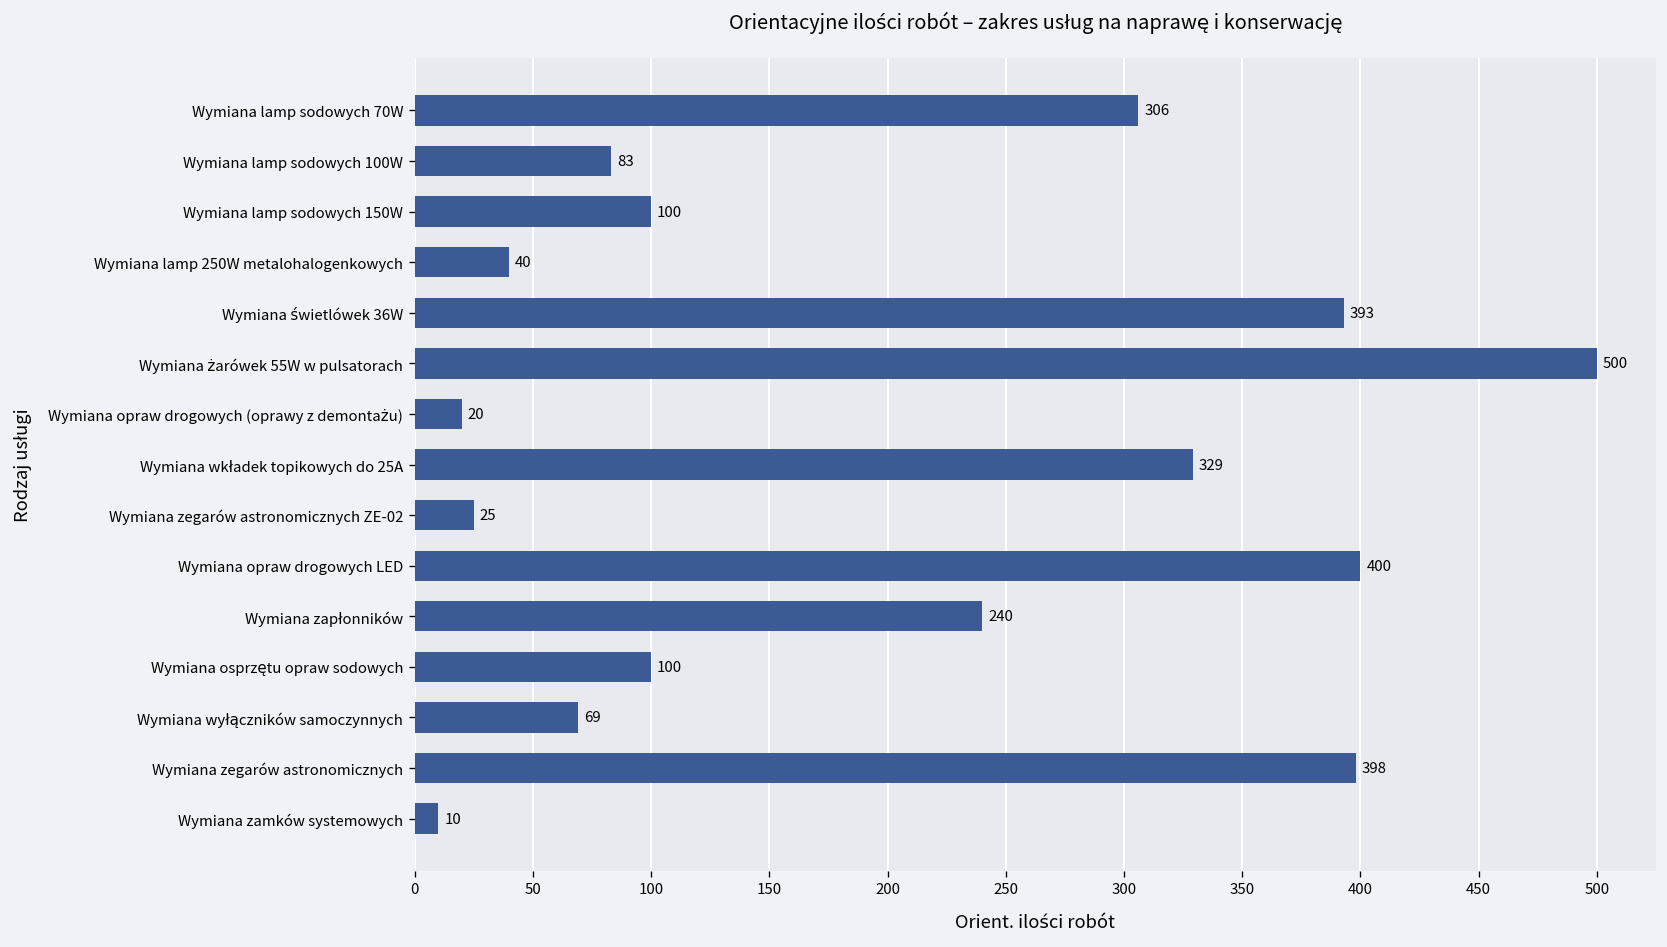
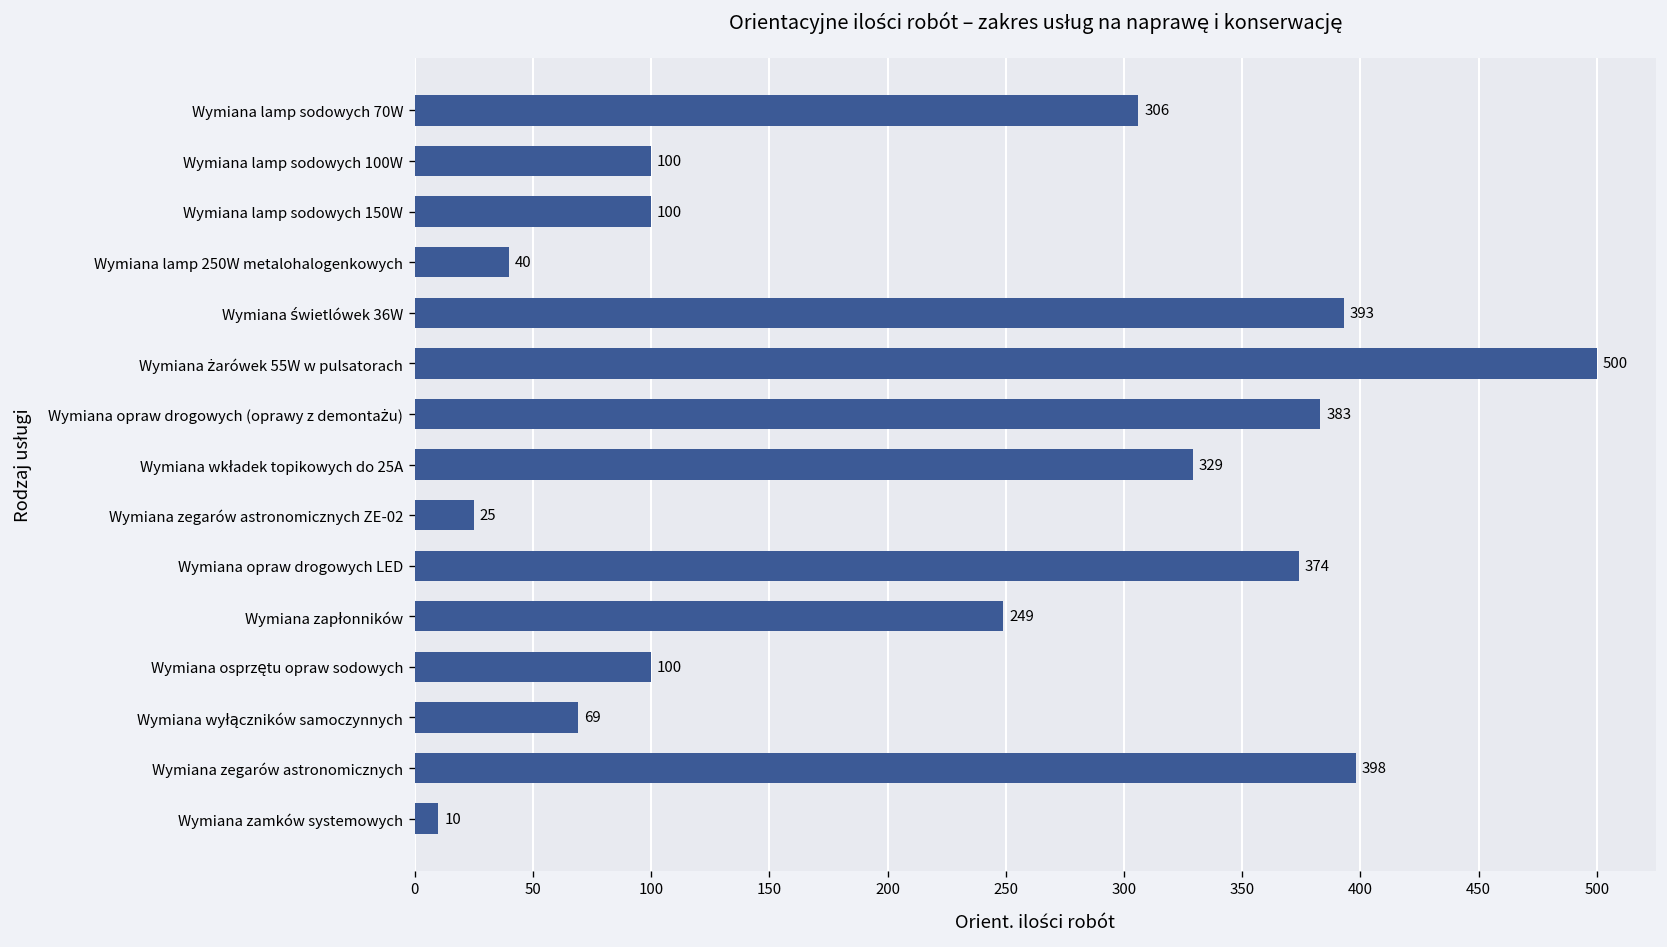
  {
    "Wymiana lamp sodowych 70W": 306,
-   "Wymiana lamp sodowych 100W": 83,
+   "Wymiana lamp sodowych 100W": 100,
    "Wymiana lamp sodowych 150W": 100,
    "Wymiana lamp 250W metalohalogenkowych": 40,
    "Wymiana świetlówek 36W": 393,
    "Wymiana żarówek 55W w pulsatorach": 500,
-   "Wymiana opraw drogowych (oprawy z demontażu)": 20,
+   "Wymiana opraw drogowych (oprawy z demontażu)": 383,
    "Wymiana wkładek topikowych do 25A": 329,
    "Wymiana zegarów astronomicznych ZE-02": 25,
-   "Wymiana opraw drogowych LED": 400,
-   "Wymiana zapłonników": 240,
+   "Wymiana opraw drogowych LED": 374,
+   "Wymiana zapłonników": 249,
    "Wymiana osprzętu opraw sodowych": 100,
    "Wymiana wyłączników samoczynnych": 69,
    "Wymiana zegarów astronomicznych": 398,
    "Wymiana zamków systemowych": 10
  }
